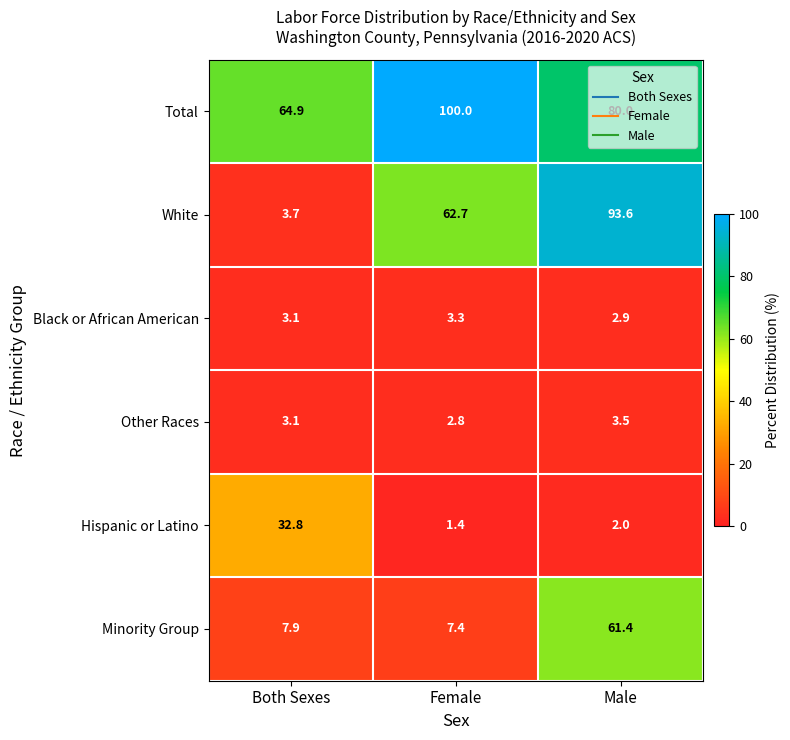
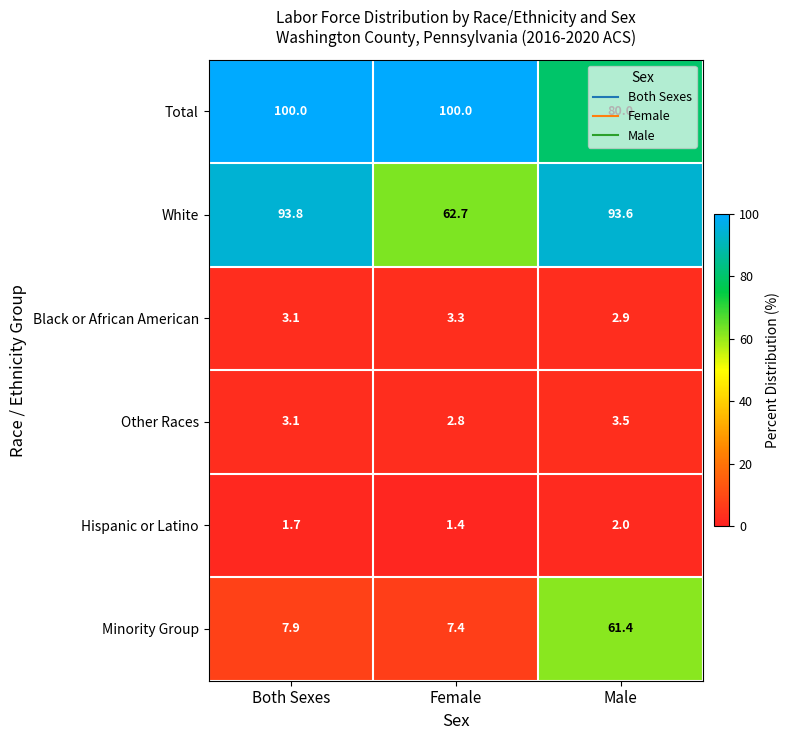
  {
    "Total": {
-     "Both Sexes": 64.9,
+     "Both Sexes": 100.0,
      "Female": 100.0
    },
    "White": {
-     "Both Sexes": 3.7,
+     "Both Sexes": 93.8,
      "Female": 62.7,
      "Male": 93.6
    },
    "Black or African American": {
      "Both Sexes": 3.1,
      "Female": 3.3,
      "Male": 2.9
    },
    "Other Races": {
      "Both Sexes": 3.1,
      "Female": 2.8,
      "Male": 3.5
    },
    "Hispanic or Latino": {
-     "Both Sexes": 32.8,
+     "Both Sexes": 1.7,
      "Female": 1.4,
      "Male": 2.0
    },
    "Minority Group": {
      "Both Sexes": 7.9,
      "Female": 7.4,
      "Male": 61.4
    }
  }
